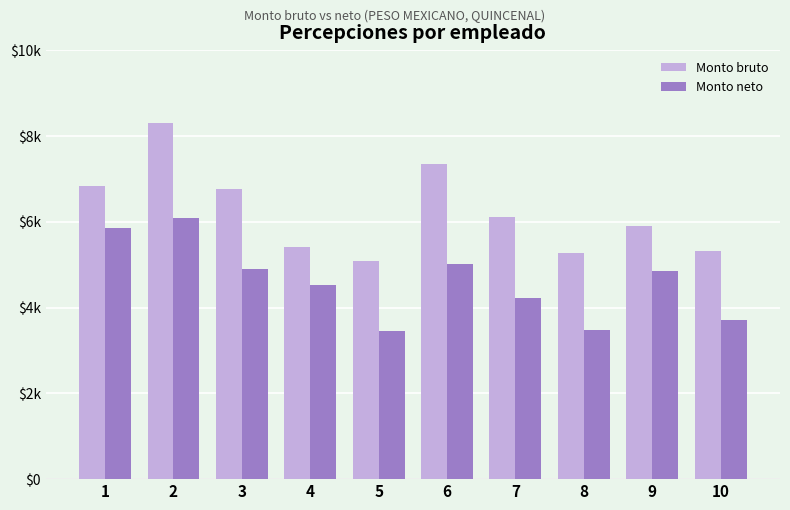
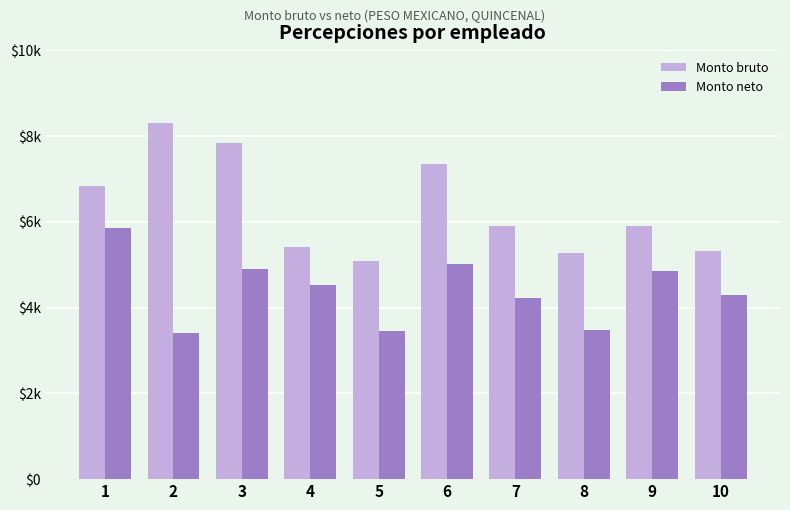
  {
    "Monto bruto": {
      "1": "$6800",
      "2": "$8300",
-     "3": "$6800",
+     "3": "$7800",
      "4": "$5400",
      "5": "$5100",
      "6": "$7300",
-     "7": "$6100",
+     "7": "$5900",
      "8": "$5300",
      "9": "$5900",
      "10": "$5300"
    },
    "Monto neto": {
      "1": "$5800",
-     "2": "$6100",
+     "2": "$3400",
      "3": "$4900",
      "4": "$4500",
      "5": "$3500",
      "6": "$5000",
      "7": "$4200",
      "8": "$3500",
      "9": "$4900",
-     "10": "$3700"
+     "10": "$4300"
    }
  }
